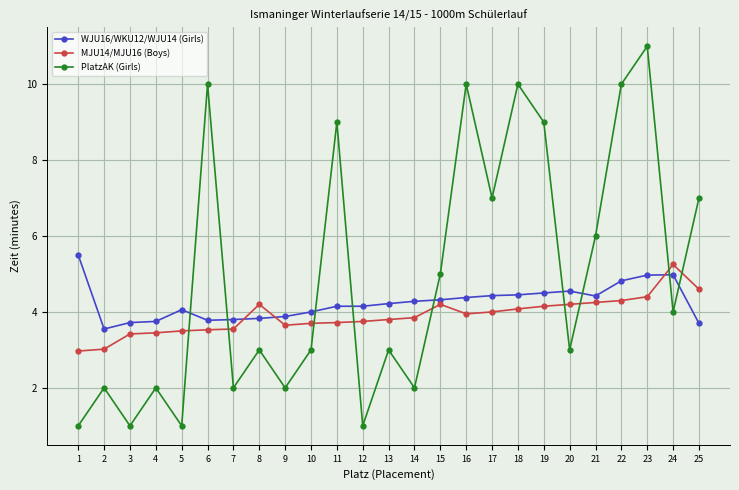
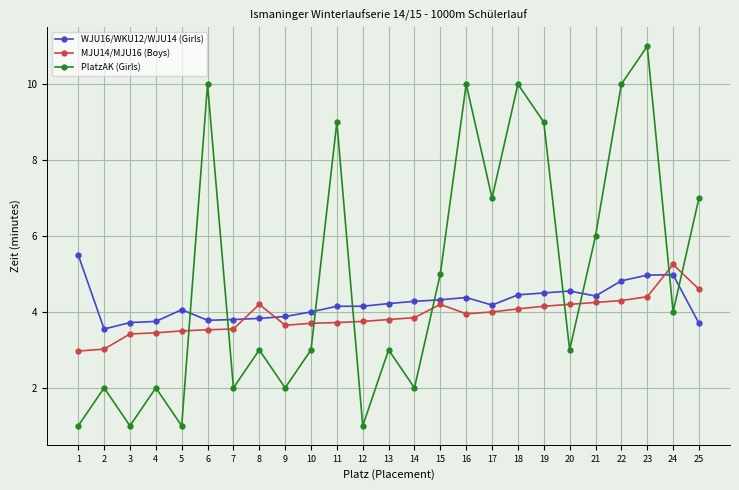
  {
    "WJU16/WKU12/WJU14 (Girls)": {
      "1": 5.5,
      "2": 3.6,
      "3": 3.7,
      "4": 3.8,
      "5": 4.1,
      "6": 3.8,
      "7": 3.8,
      "8": 3.8,
      "9": 3.9,
      "10": 4.0,
      "11": 4.2,
      "12": 4.2,
      "13": 4.2,
      "14": 4.3,
      "15": 4.3,
      "16": 4.4,
-     "17": 4.4,
+     "17": 4.2,
      "18": 4.5,
      "19": 4.5,
      "20": 4.6,
      "21": 4.4,
      "22": 4.8,
      "23": 5.0,
      "24": 5.0,
      "25": 3.7
    },
    "MJU14/MJU16 (Boys)": {
      "1": 3.0,
      "2": 3.0,
      "3": 3.4,
      "4": 3.5,
      "5": 3.5,
      "6": 3.5,
      "7": 3.6,
      "8": 4.2,
      "9": 3.7,
      "10": 3.7,
      "11": 3.7,
      "12": 3.8,
      "13": 3.8,
      "14": 3.9,
      "15": 4.2,
      "16": 4.0,
      "17": 4.0,
      "18": 4.1,
      "19": 4.2,
      "20": 4.2,
      "21": 4.3,
      "22": 4.3,
      "23": 4.4,
      "24": 5.3,
      "25": 4.6
    },
    "PlatzAK (Girls)": {
      "1": 1.0,
      "2": 2.0,
      "3": 1.0,
      "4": 2.0,
      "5": 1.0,
      "6": 10.0,
      "7": 2.0,
      "8": 3.0,
      "9": 2.0,
      "10": 3.0,
      "11": 9.0,
      "12": 1.0,
      "13": 3.0,
      "14": 2.0,
      "15": 5.0,
      "16": 10.0,
      "17": 7.0,
      "18": 10.0,
      "19": 9.0,
      "20": 3.0,
      "21": 6.0,
      "22": 10.0,
      "23": 11.0,
      "24": 4.0,
      "25": 7.0
    }
  }
